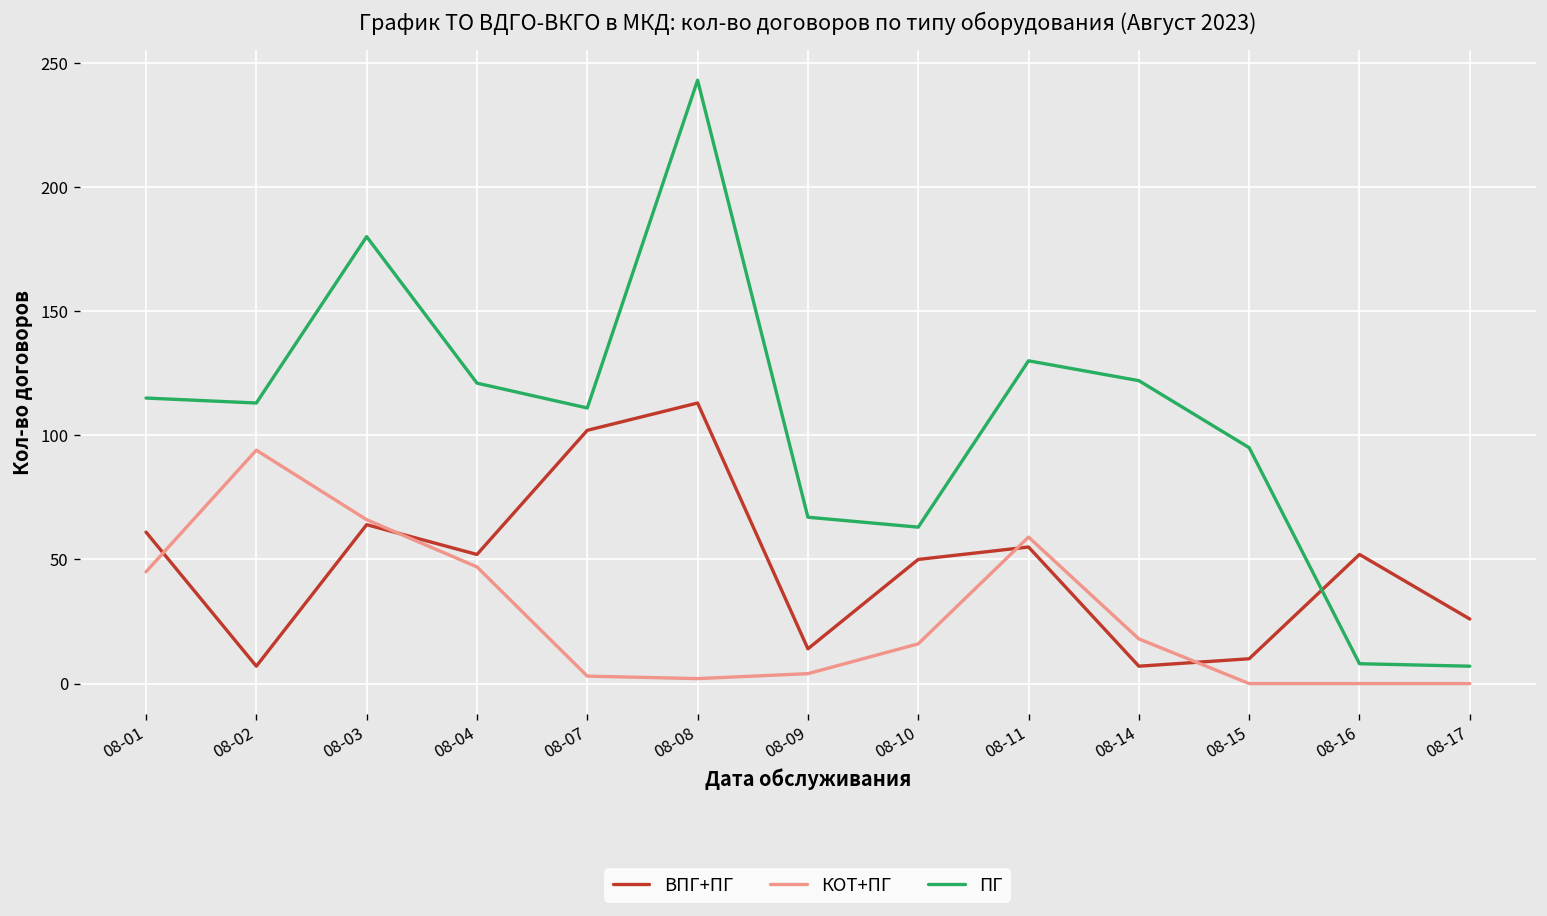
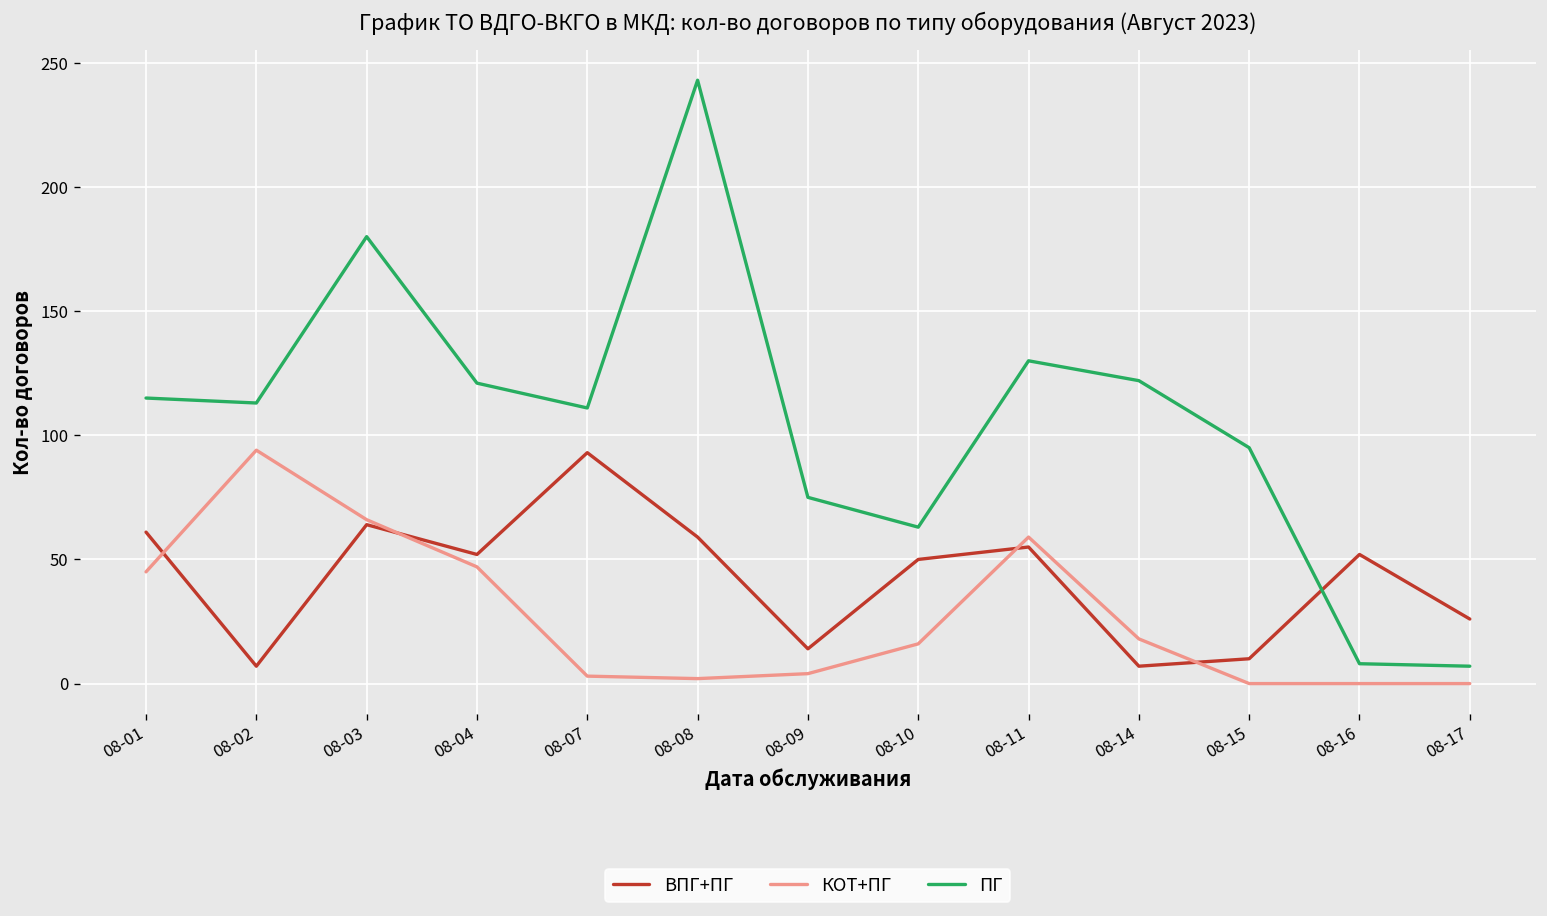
  {
    "ВПГ+ПГ": {
      "08-01": 61,
      "08-02": 7,
      "08-03": 64,
      "08-04": 52,
-     "08-07": 102,
-     "08-08": 113,
+     "08-07": 93,
+     "08-08": 59,
      "08-09": 14,
      "08-10": 50,
      "08-11": 55,
      "08-14": 7,
      "08-15": 10,
      "08-16": 52,
      "08-17": 26
    },
    "КОТ+ПГ": {
      "08-01": 45,
      "08-02": 94,
      "08-03": 66,
      "08-04": 47,
      "08-07": 3,
      "08-08": 2,
      "08-09": 4,
      "08-10": 16,
      "08-11": 59,
      "08-14": 18,
      "08-15": 0,
      "08-16": 0,
      "08-17": 0
    },
    "ПГ": {
      "08-01": 115,
      "08-02": 113,
      "08-03": 180,
      "08-04": 121,
      "08-07": 111,
      "08-08": 243,
-     "08-09": 67,
+     "08-09": 75,
      "08-10": 63,
      "08-11": 130,
      "08-14": 122,
      "08-15": 95,
      "08-16": 8,
      "08-17": 7
    }
  }
